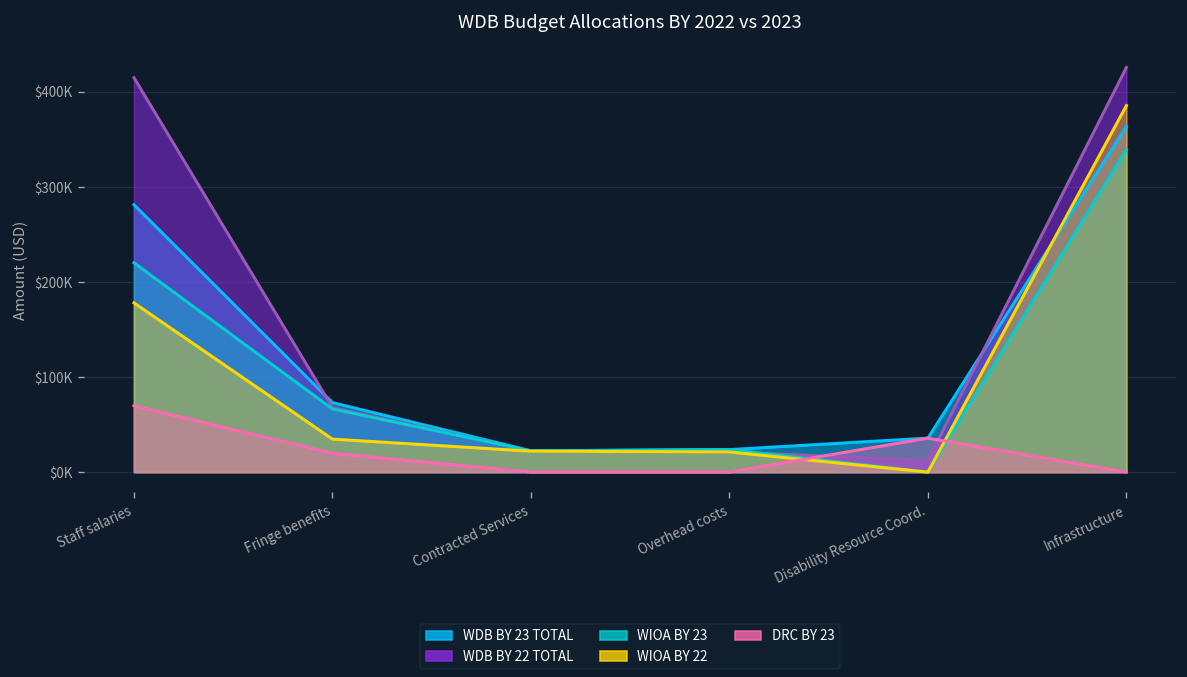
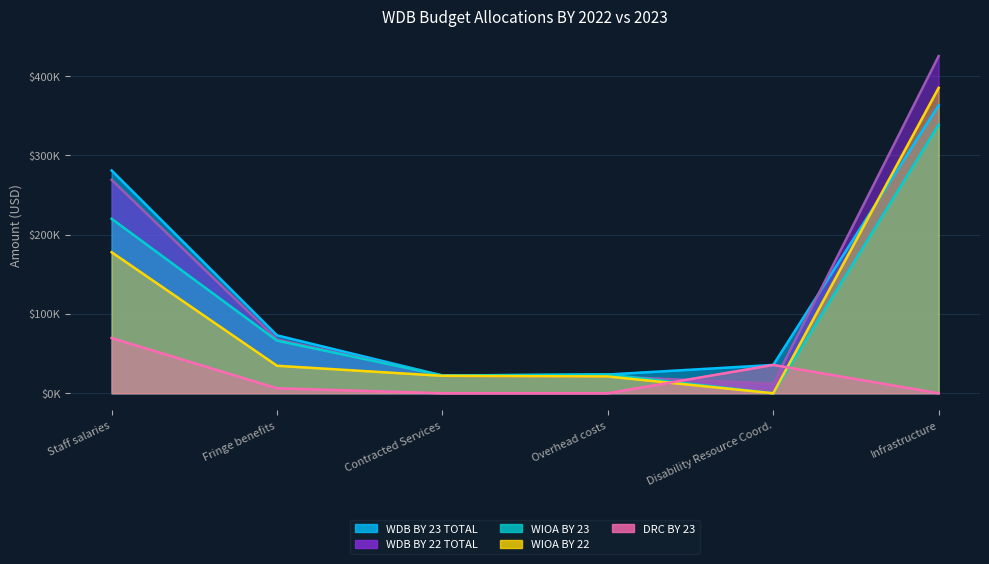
  {
    "WDB BY 22 TOTAL": {
-     "Staff salaries": "$410000",
+     "Staff salaries": "$270000",
      "Disability Resource Coord.": "$10000",
      "Infrastructure": "$430000"
    },
    "WIOA BY 22": {
      "Staff salaries": "$180000",
      "Fringe benefits": "$30000",
      "Infrastructure": "$390000"
    },
    "DRC BY 23": {
      "Staff salaries": "$70000",
-     "Fringe benefits": "$20000",
+     "Fringe benefits": "$10000",
      "Contracted Services": "$0",
      "Overhead costs": "$0",
      "Infrastructure": "$0"
    }
  }
